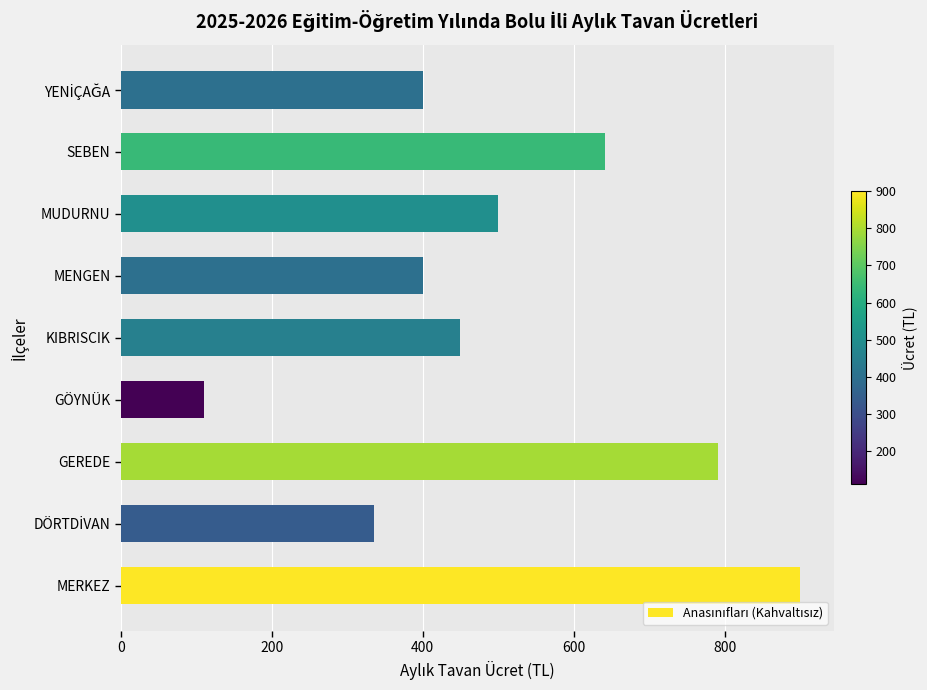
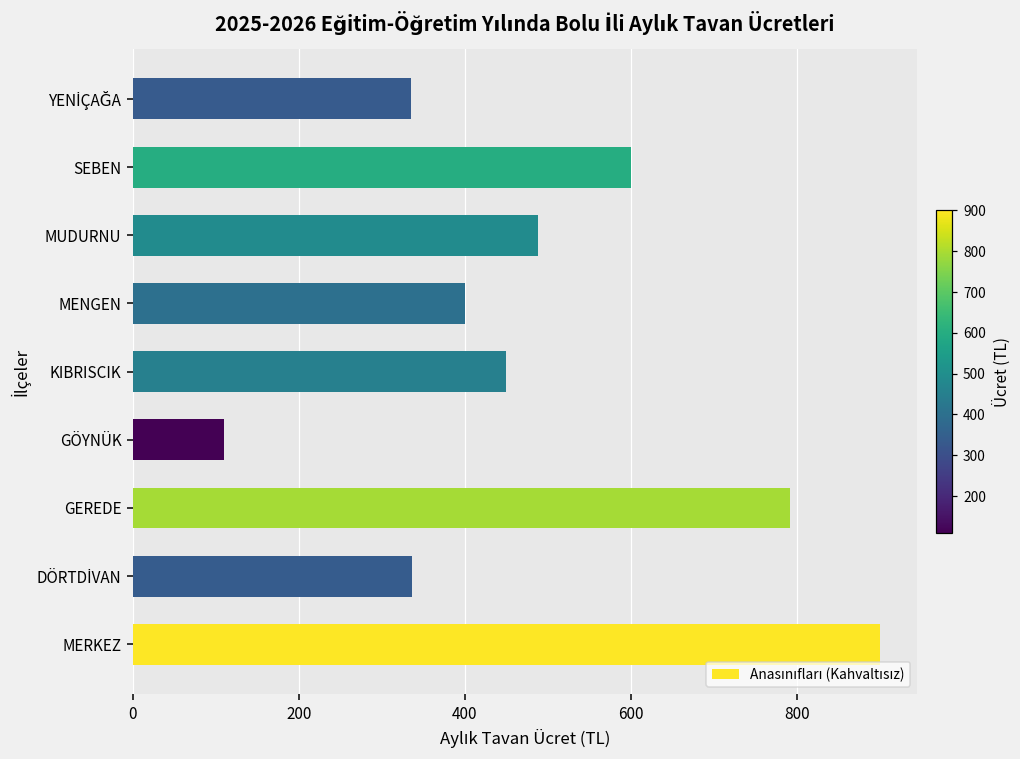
  {
-   "YENİÇAĞA": 400,
-   "SEBEN": 640,
-   "MUDURNU": 500,
+   "YENİÇAĞA": 340,
+   "SEBEN": 600,
+   "MUDURNU": 490,
    "MENGEN": 400,
    "KIBRISCIK": 450,
    "GÖYNÜK": 110,
    "GEREDE": 790,
    "DÖRTDİVAN": 340,
    "MERKEZ": 900
  }
